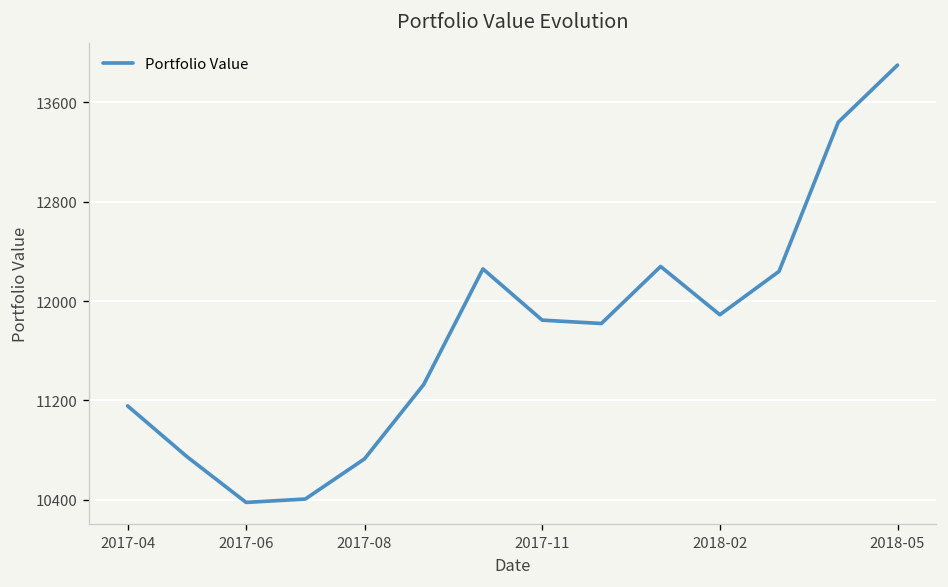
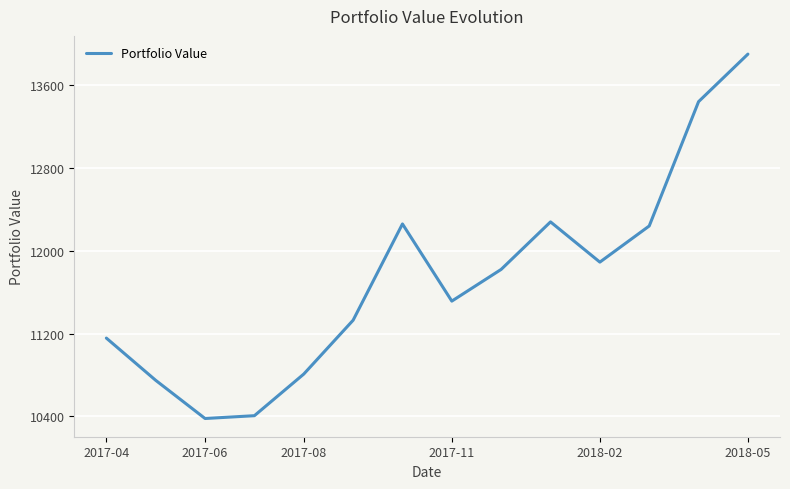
  {
    "2017-04": 11160,
    "2017-06": 10380,
-   "2017-08": 10730,
-   "2017-11": 11850,
+   "2017-08": 10810,
+   "2017-11": 11510,
    "2018-02": 11890,
    "2018-05": 13900
  }
